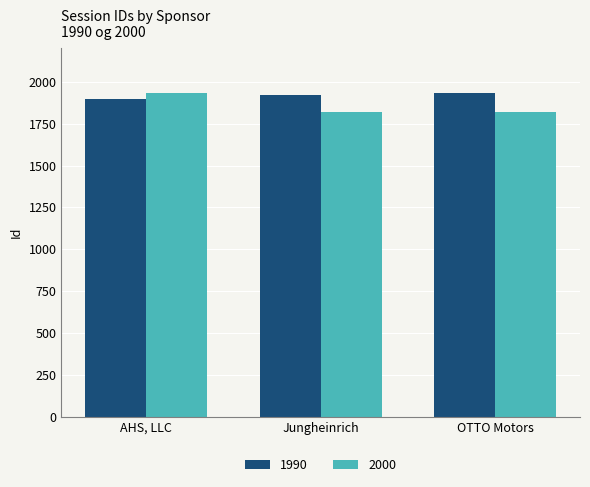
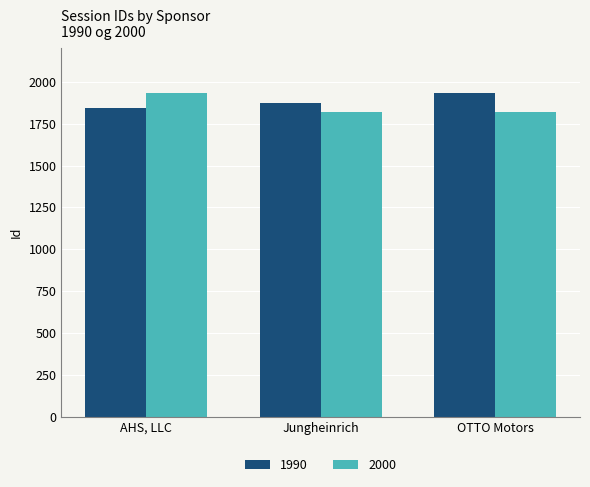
  {
    "1990": {
-     "AHS, LLC": 1900,
-     "Jungheinrich": 1920,
+     "AHS, LLC": 1840,
+     "Jungheinrich": 1870,
      "OTTO Motors": 1930
    },
    "2000": {
      "AHS, LLC": 1930,
      "Jungheinrich": 1820,
      "OTTO Motors": 1820
    }
  }
